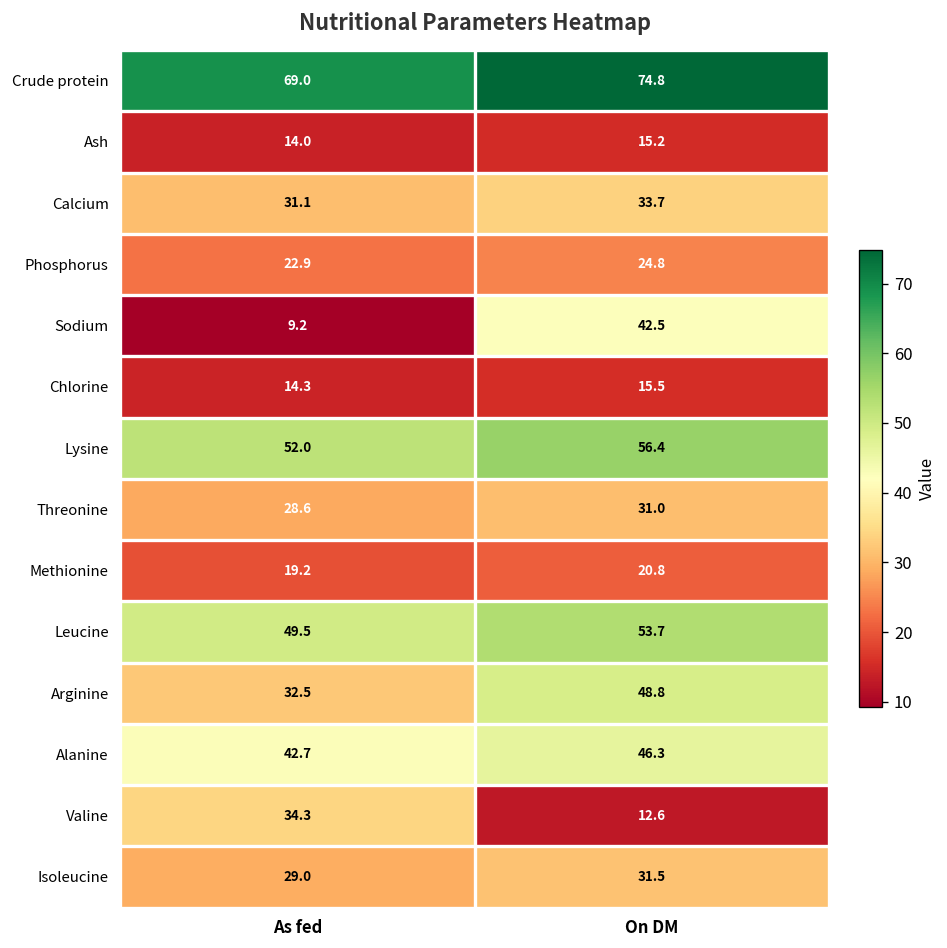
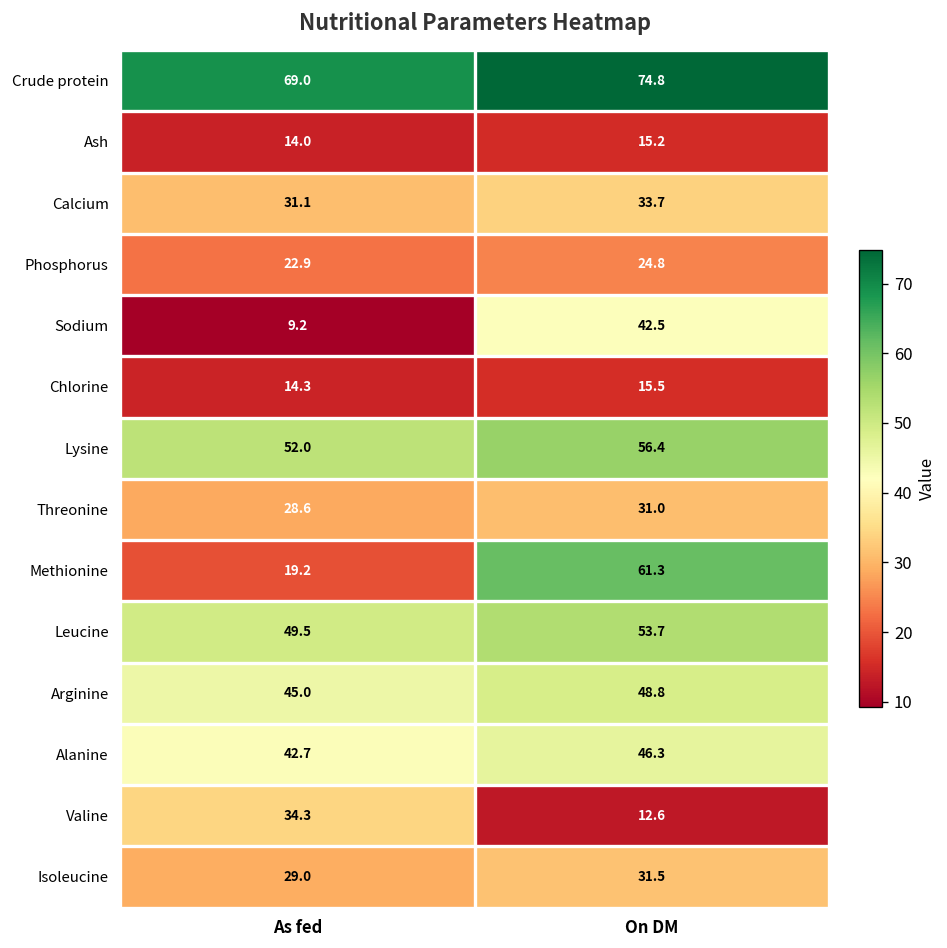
  {
    "Crude protein": {
      "As fed": 69.0,
      "On DM": 74.8
    },
    "Ash": {
      "As fed": 14.0,
      "On DM": 15.2
    },
    "Calcium": {
      "As fed": 31.1,
      "On DM": 33.7
    },
    "Phosphorus": {
      "As fed": 22.9,
      "On DM": 24.8
    },
    "Sodium": {
      "As fed": 9.2,
      "On DM": 42.5
    },
    "Chlorine": {
      "As fed": 14.3,
      "On DM": 15.5
    },
    "Lysine": {
      "As fed": 52.0,
      "On DM": 56.4
    },
    "Threonine": {
      "As fed": 28.6,
      "On DM": 31.0
    },
    "Methionine": {
      "As fed": 19.2,
-     "On DM": 20.8
+     "On DM": 61.3
    },
    "Leucine": {
      "As fed": 49.5,
      "On DM": 53.7
    },
    "Arginine": {
-     "As fed": 32.5,
+     "As fed": 45.0,
      "On DM": 48.8
    },
    "Alanine": {
      "As fed": 42.7,
      "On DM": 46.3
    },
    "Valine": {
      "As fed": 34.3,
      "On DM": 12.6
    },
    "Isoleucine": {
      "As fed": 29.0,
      "On DM": 31.5
    }
  }
